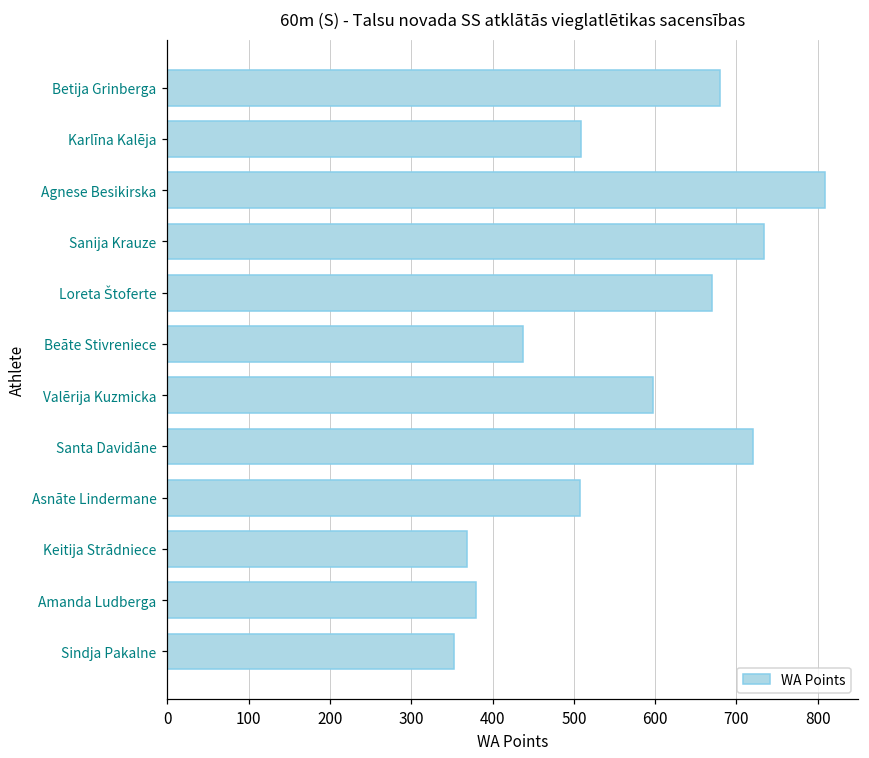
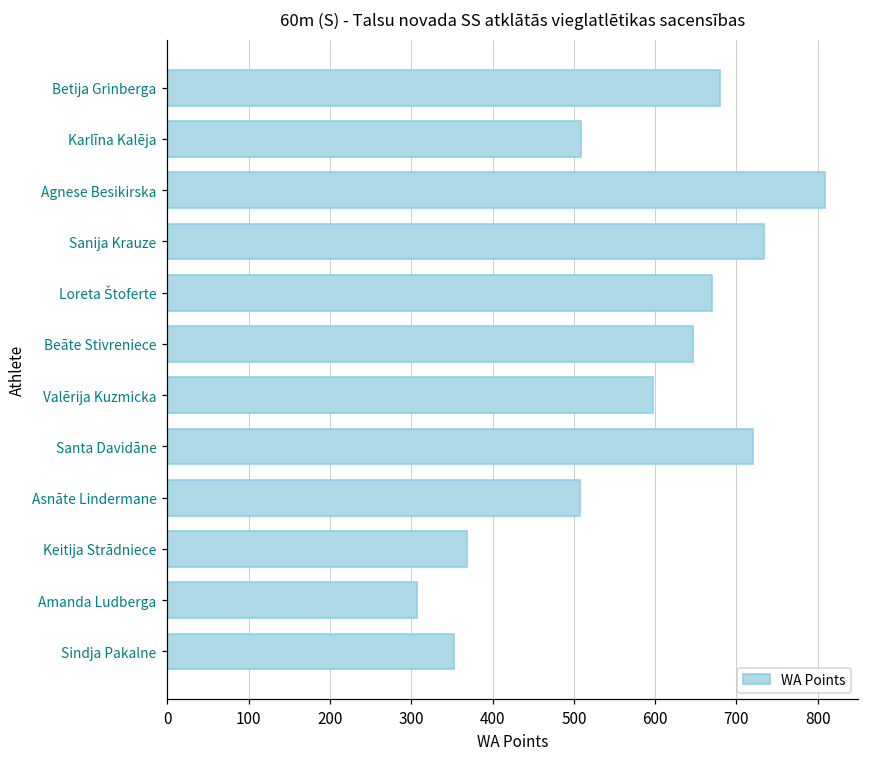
  {
    "Betija Grinberga": 680,
    "Karlīna Kalēja": 510,
    "Agnese Besikirska": 810,
    "Sanija Krauze": 730,
    "Loreta Štoferte": 670,
-   "Beāte Stivreniece": 440,
+   "Beāte Stivreniece": 650,
    "Valērija Kuzmicka": 600,
    "Santa Davidāne": 720,
    "Asnāte Lindermane": 510,
    "Keitija Strādniece": 370,
-   "Amanda Ludberga": 380,
+   "Amanda Ludberga": 310,
    "Sindja Pakalne": 350
  }
